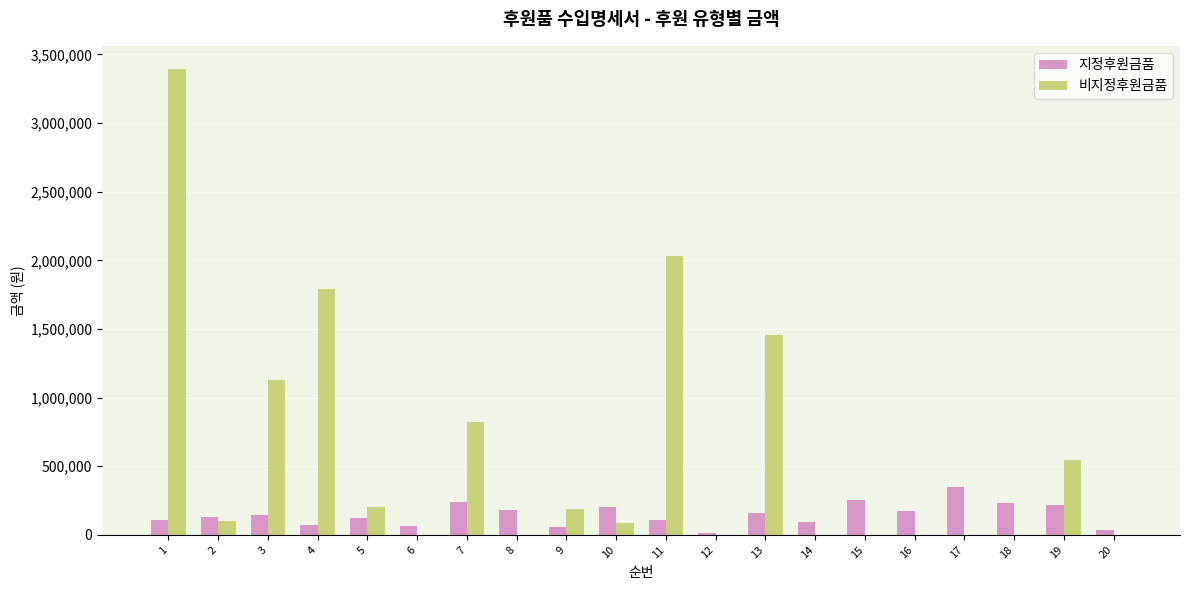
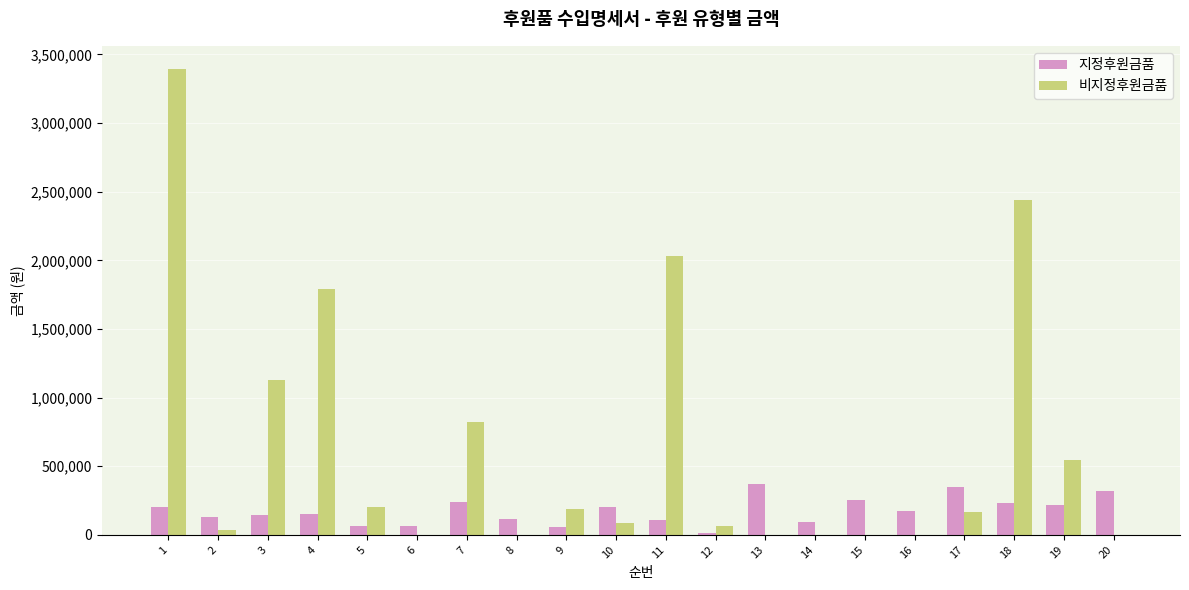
  {
    "지정후원금품": {
-     "1": "110,000",
+     "1": "200,000",
      "2": "130,000",
      "3": "150,000",
-     "4": "70,000",
-     "5": "120,000",
+     "4": "150,000",
+     "5": "60,000",
      "6": "70,000",
      "7": "240,000",
-     "8": "180,000",
+     "8": "120,000",
      "9": "60,000",
      "10": "200,000",
      "11": "110,000",
-     "13": "160,000",
+     "13": "370,000",
      "14": "90,000",
      "15": "260,000",
      "16": "170,000",
      "17": "350,000",
      "18": "230,000",
      "19": "220,000",
-     "20": "40,000"
+     "20": "320,000"
    },
    "비지정후원금품": {
      "1": "3,390,000",
-     "2": "100,000",
+     "2": "30,000",
      "3": "1,130,000",
      "4": "1,790,000",
      "5": "200,000",
      "6": "0",
      "7": "830,000",
      "8": "0",
      "9": "190,000",
      "10": "90,000",
      "11": "2,030,000",
-     "12": "0",
-     "13": "1,460,000",
+     "12": "70,000",
+     "13": "0",
      "14": "0",
      "15": "0",
      "16": "0",
-     "17": "0",
-     "18": "0",
+     "17": "170,000",
+     "18": "2,440,000",
      "19": "550,000",
      "20": "0"
    }
  }
